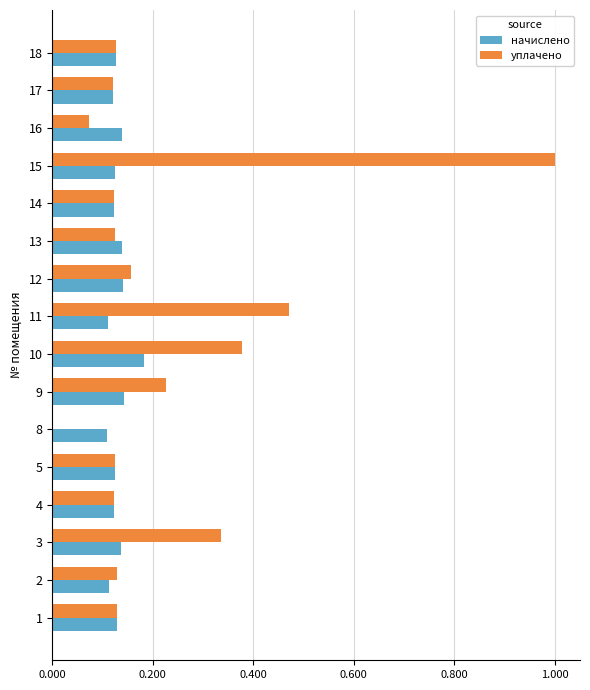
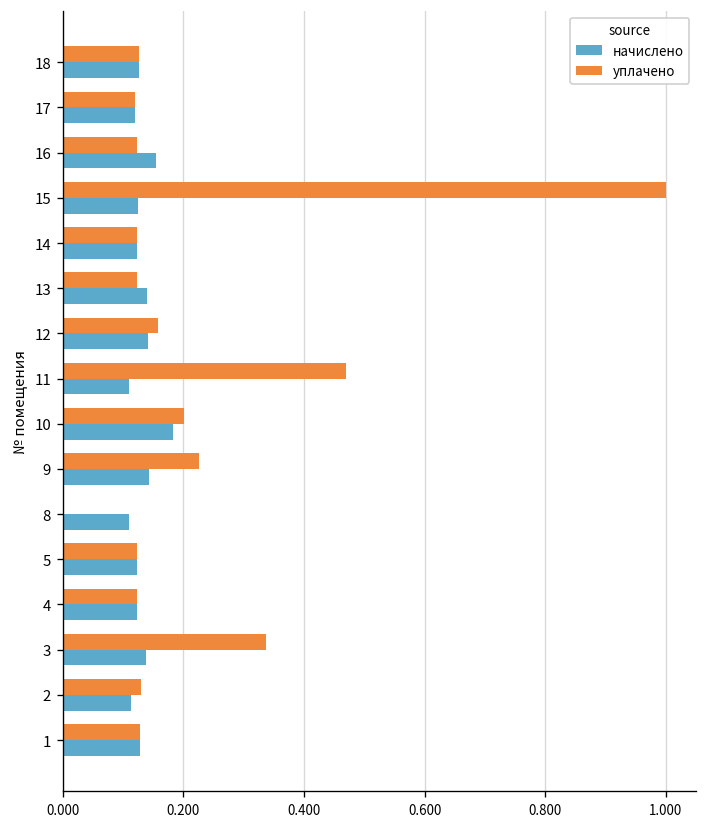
  {
    "начислено": {
      "18": 0.13,
      "17": 0.12,
-     "16": 0.14,
+     "16": 0.15,
      "15": 0.12,
      "14": 0.12,
      "13": 0.14,
      "12": 0.14,
      "11": 0.11,
      "10": 0.18,
      "9": 0.14,
      "8": 0.11,
      "5": 0.12,
      "4": 0.12,
      "3": 0.14,
      "2": 0.11,
      "1": 0.13
    },
    "уплачено": {
      "18": 0.13,
      "17": 0.12,
-     "16": 0.07,
+     "16": 0.12,
      "15": 1.00,
      "14": 0.12,
      "13": 0.12,
      "12": 0.16,
      "11": 0.47,
-     "10": 0.38,
+     "10": 0.20,
      "9": 0.23,
      "8": 0.00,
      "5": 0.12,
      "4": 0.12,
      "3": 0.34,
      "2": 0.13,
      "1": 0.13
    }
  }
